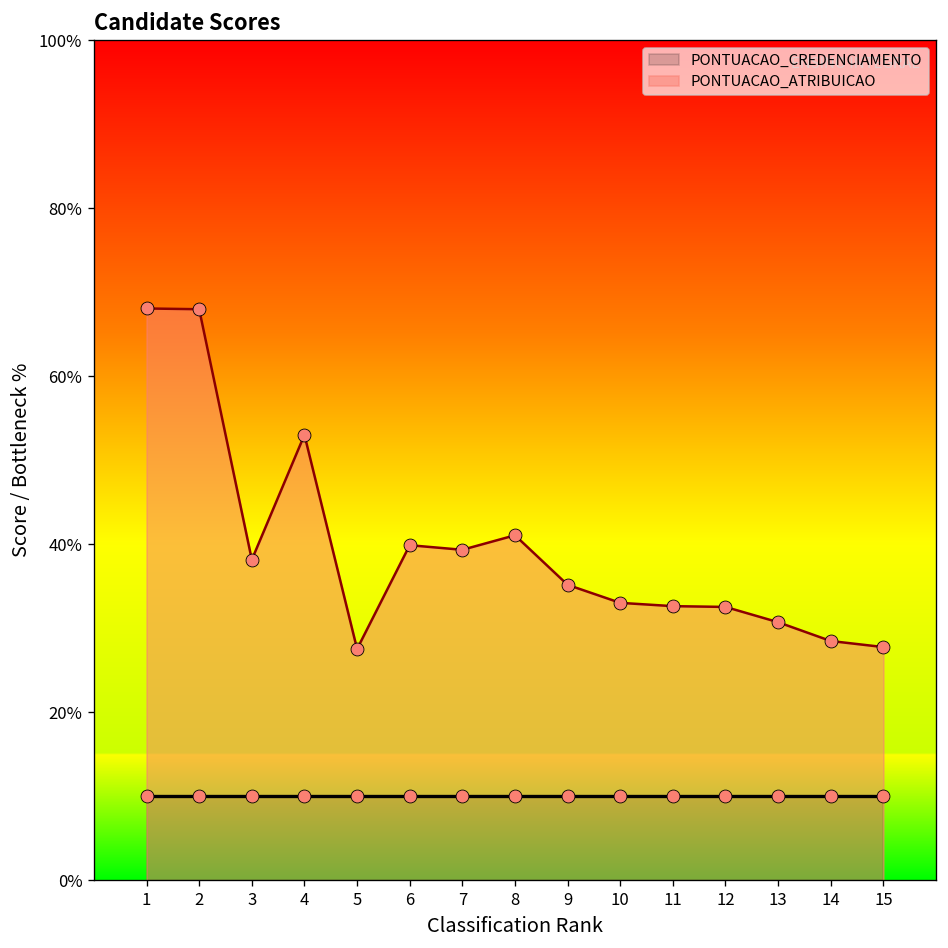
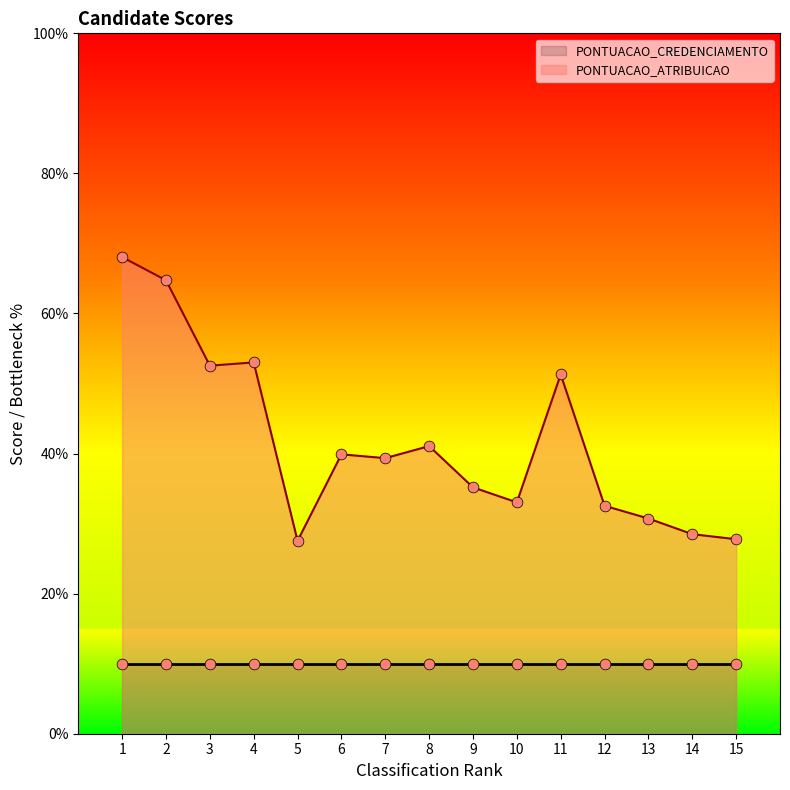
  {
    "PONTUACAO_CREDENCIAMENTO": {
      "1": "10%",
      "2": "10%",
      "3": "10%",
      "4": "10%",
      "5": "10%",
      "6": "10%",
      "7": "10%",
      "8": "10%",
      "9": "10%",
      "10": "10%",
      "11": "10%",
      "12": "10%",
      "13": "10%",
      "14": "10%",
      "15": "10%"
    },
    "PONTUACAO_ATRIBUICAO": {
      "1": "68%",
-     "2": "68%",
-     "3": "38%",
+     "2": "65%",
+     "3": "53%",
      "4": "53%",
      "5": "28%",
      "6": "40%",
      "7": "39%",
      "8": "41%",
      "9": "35%",
      "10": "33%",
-     "11": "33%",
+     "11": "51%",
      "12": "33%",
      "13": "31%",
      "14": "28%",
      "15": "28%"
    }
  }
